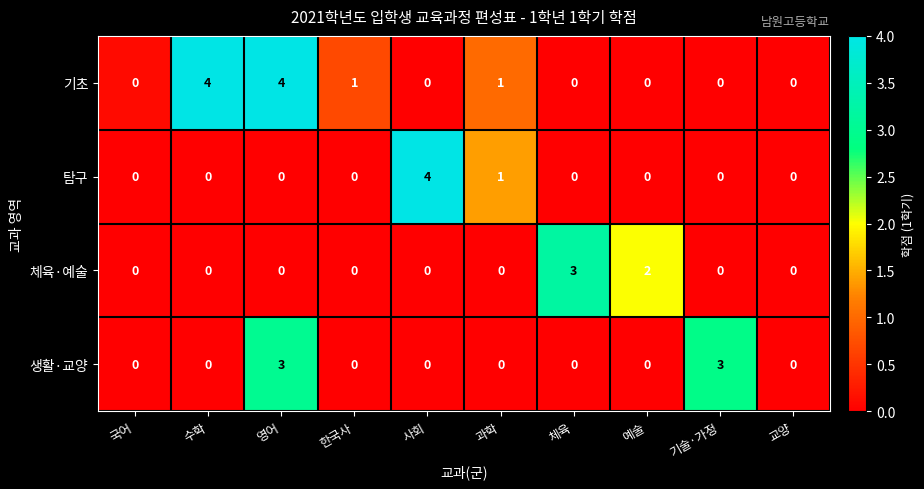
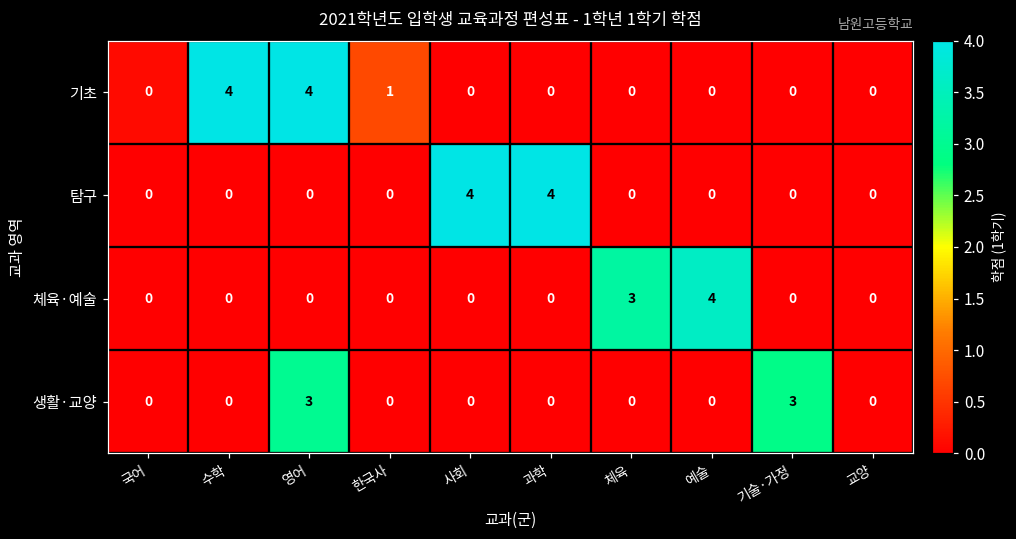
  {
    "기초": {
      "국어": 0,
      "수학": 4,
      "영어": 4,
      "한국사": 1,
      "사회": 0,
-     "과학": 1,
+     "과학": 0,
      "체육": 0,
      "예술": 0,
      "기술·가정": 0,
      "교양": 0
    },
    "탐구": {
      "국어": 0,
      "수학": 0,
      "영어": 0,
      "한국사": 0,
      "사회": 4,
-     "과학": 1,
+     "과학": 4,
      "체육": 0,
      "예술": 0,
      "기술·가정": 0,
      "교양": 0
    },
    "체육·예술": {
      "국어": 0,
      "수학": 0,
      "영어": 0,
      "한국사": 0,
      "사회": 0,
      "과학": 0,
      "체육": 3,
-     "예술": 2,
+     "예술": 4,
      "기술·가정": 0,
      "교양": 0
    },
    "생활·교양": {
      "국어": 0,
      "수학": 0,
      "영어": 3,
      "한국사": 0,
      "사회": 0,
      "과학": 0,
      "체육": 0,
      "예술": 0,
      "기술·가정": 3,
      "교양": 0
    }
  }
